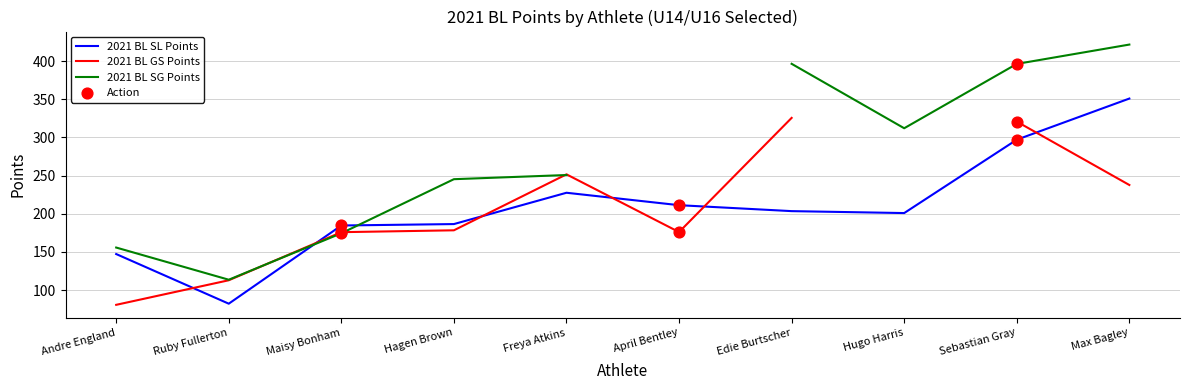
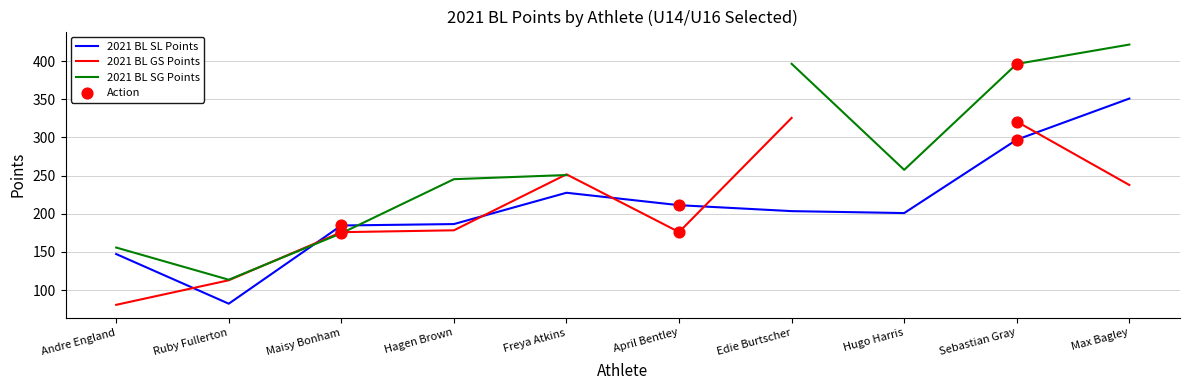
  {
    "2021 BL SL Points": {
      "Andre England": 150,
      "Ruby Fullerton": 80,
      "Hagen Brown": 190,
      "Freya Atkins": 230,
      "Edie Burtscher": 200,
      "Hugo Harris": 200,
      "Max Bagley": 350
    },
    "2021 BL SG Points": {
      "Andre England": 160,
      "Hagen Brown": 250,
      "Edie Burtscher": 400,
-     "Hugo Harris": 310,
+     "Hugo Harris": 260,
      "Max Bagley": 420
    }
  }
